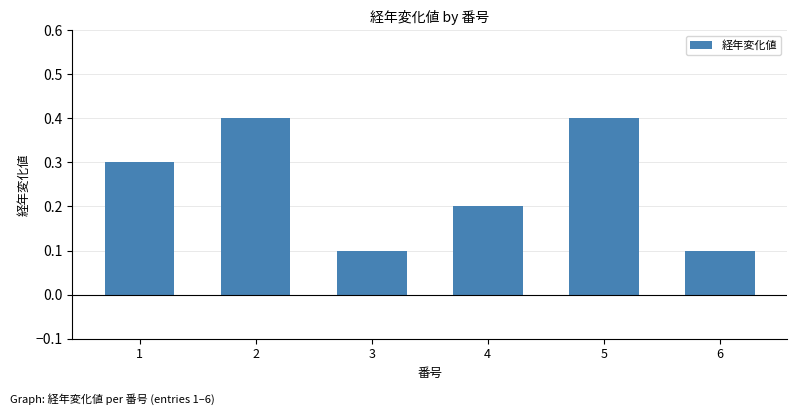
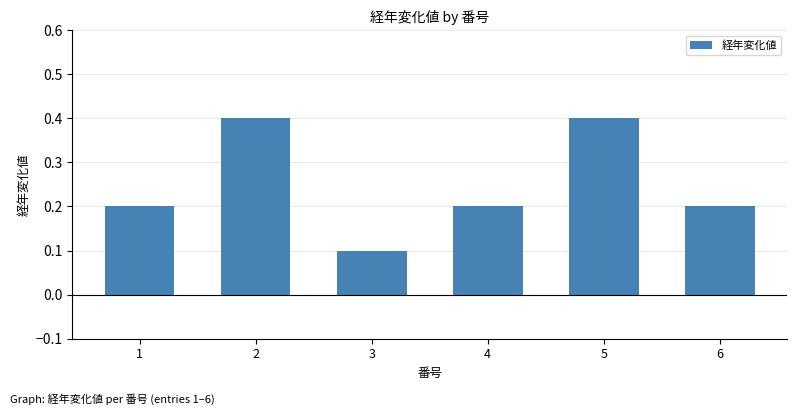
  {
-   "1": 0.3,
+   "1": 0.2,
    "2": 0.4,
    "3": 0.1,
    "4": 0.2,
    "5": 0.4,
-   "6": 0.1
+   "6": 0.2
  }
